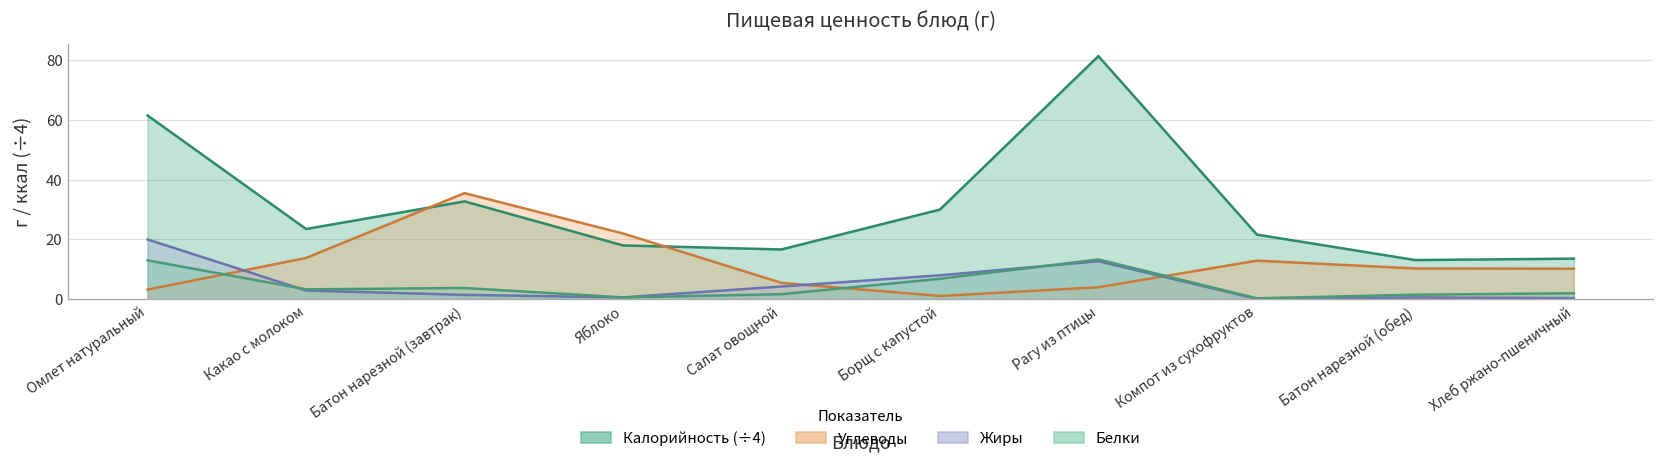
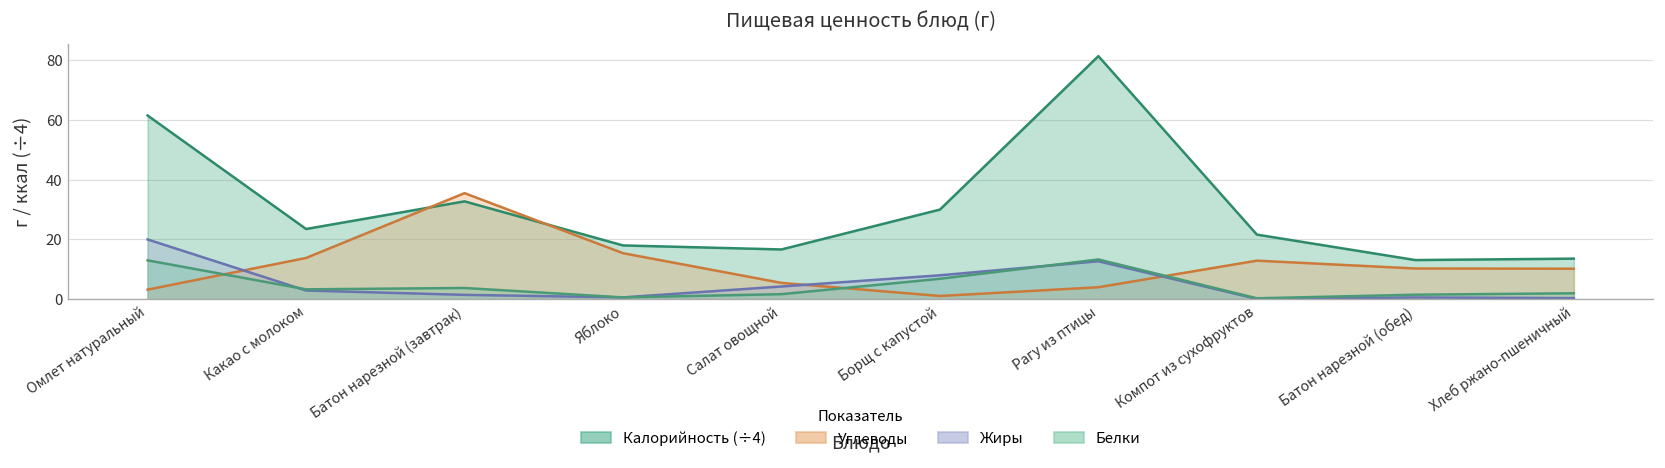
  {
    "Углеводы": {
      "Омлет натуральный": 3,
      "Какао с молоком": 14,
      "Батон нарезной (завтрак)": 36,
-     "Яблоко": 22,
+     "Яблоко": 15,
      "Салат овощной": 5,
      "Борщ с капустой": 1,
      "Рагу из птицы": 4,
      "Компот из сухофруктов": 13,
      "Батон нарезной (обед)": 10,
      "Хлеб ржано-пшеничный": 10
    }
  }
